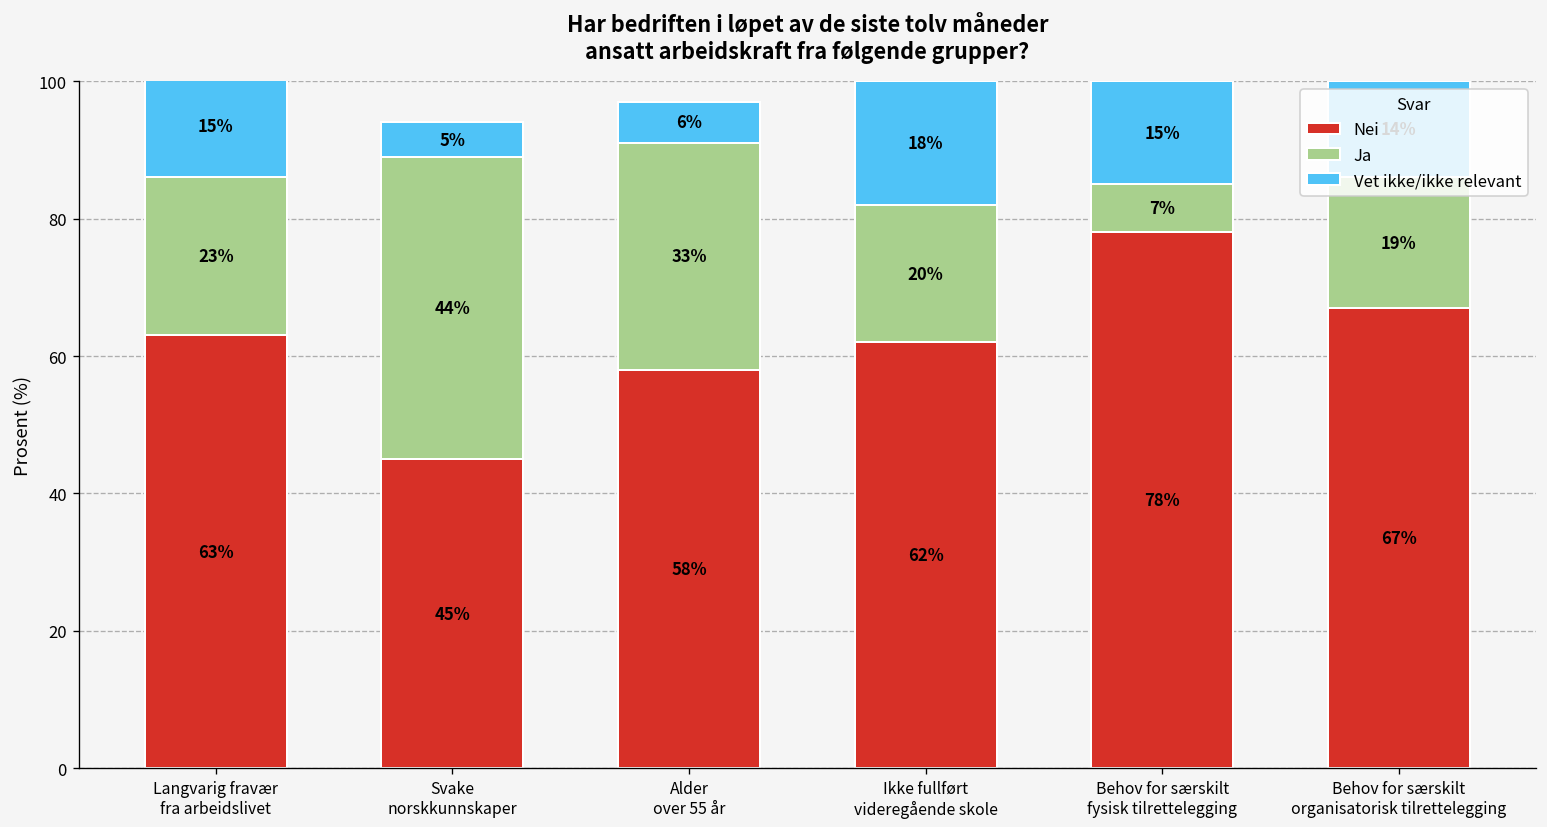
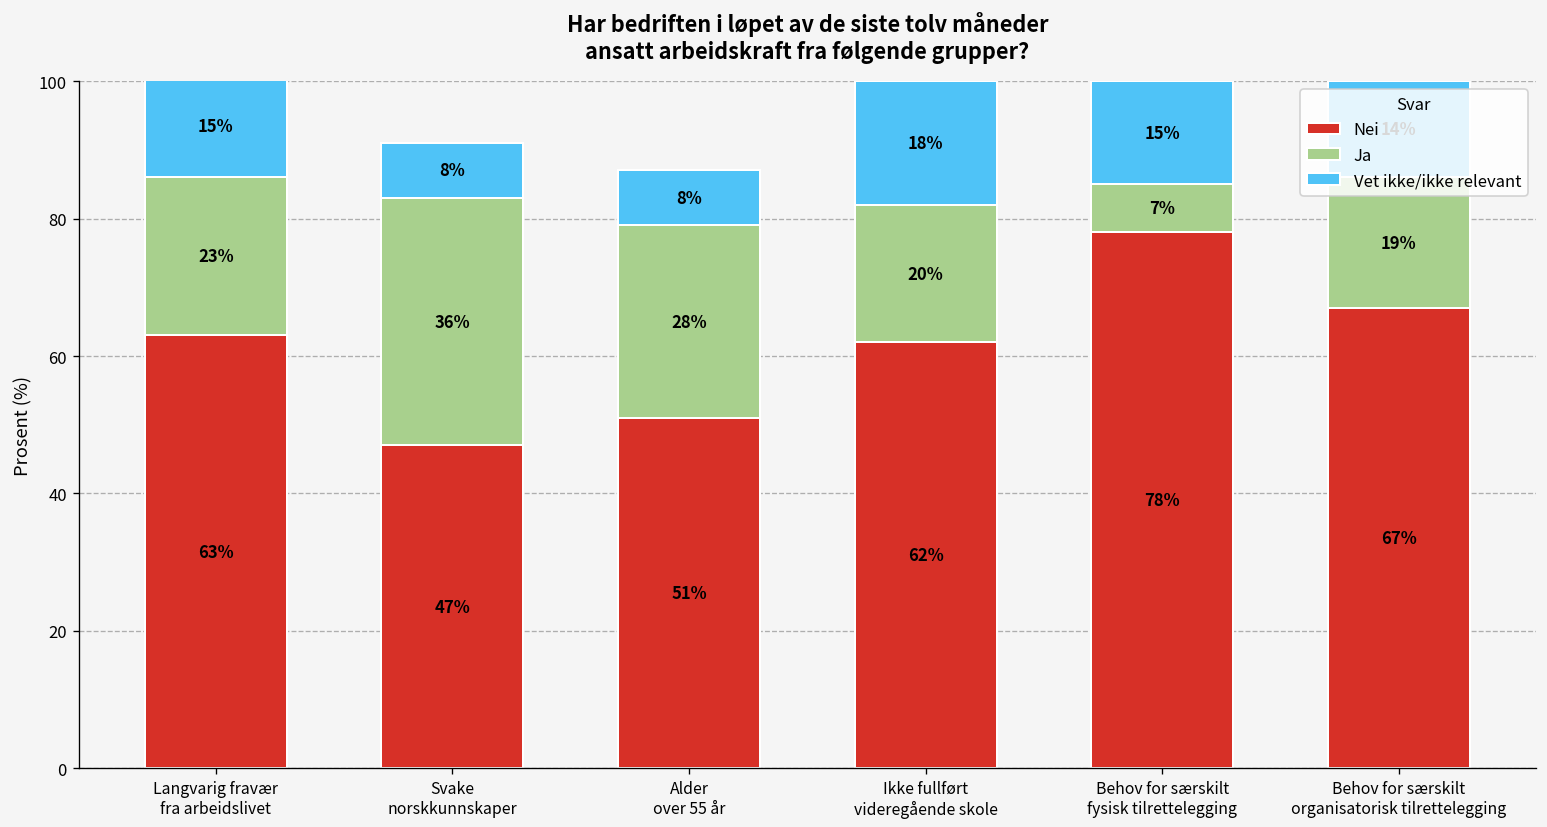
  {
    "Nei": {
      "Langvarig fravær fra arbeidslivet": "63%",
-     "Svake norskkunnskaper": "45%",
-     "Alder over 55 år": "58%",
+     "Svake norskkunnskaper": "47%",
+     "Alder over 55 år": "51%",
      "Ikke fullført videregående skole": "62%",
      "Behov for særskilt fysisk tilrettelegging": "78%",
      "Behov for særskilt organisatorisk tilrettelegging": "67%"
    },
    "Ja": {
      "Langvarig fravær fra arbeidslivet": "23%",
-     "Svake norskkunnskaper": "44%",
-     "Alder over 55 år": "33%",
+     "Svake norskkunnskaper": "36%",
+     "Alder over 55 år": "28%",
      "Ikke fullført videregående skole": "20%",
      "Behov for særskilt fysisk tilrettelegging": "7%"
    },
    "Vet ikke/ikke relevant": {
-     "Svake norskkunnskaper": "5%",
-     "Alder over 55 år": "6%",
+     "Svake norskkunnskaper": "8%",
+     "Alder over 55 år": "8%",
      "Ikke fullført videregående skole": "18%",
      "Behov for særskilt fysisk tilrettelegging": "15%"
    }
  }
